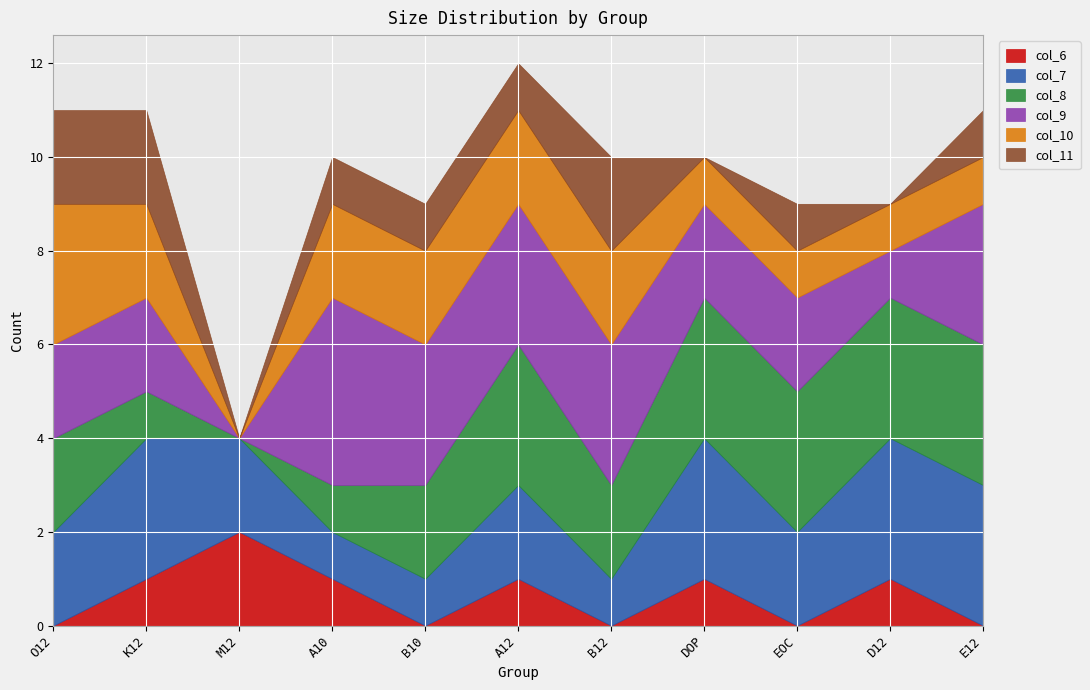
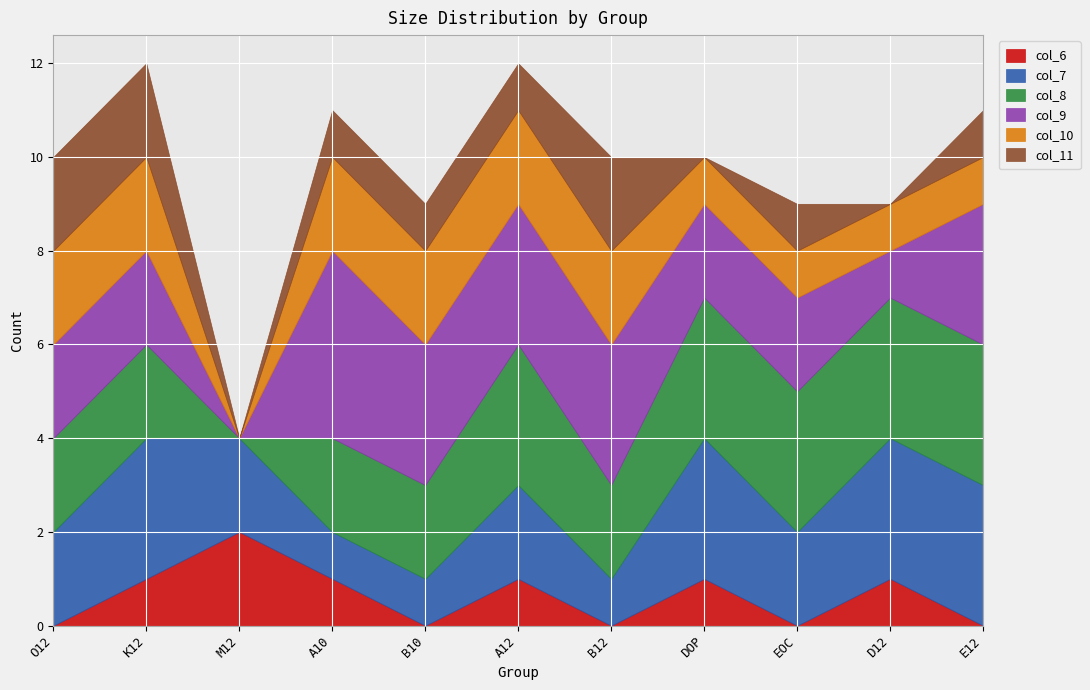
  {
    "col_6": {
      "O12": 0,
      "K12": 1,
      "M12": 2,
      "A10": 1,
      "B10": 0,
      "A12": 1,
      "B12": 0,
      "DOP": 1,
      "EOC": 0,
      "D12": 1,
      "E12": 0
    },
    "col_8": {
      "O12": 2,
-     "K12": 1,
-     "A10": 1,
+     "K12": 2,
+     "A10": 2,
      "B10": 2,
      "A12": 3,
      "B12": 2,
      "DOP": 3,
      "EOC": 3,
      "D12": 3,
      "E12": 3
    },
    "col_9": {
      "O12": 2,
      "K12": 2,
      "A10": 4,
      "B10": 3,
      "A12": 3,
      "B12": 3,
      "DOP": 2,
      "EOC": 2,
      "D12": 1,
      "E12": 3
    },
    "col_10": {
-     "O12": 3,
+     "O12": 2,
      "K12": 2,
      "A10": 2,
      "B10": 2,
      "A12": 2,
      "B12": 2,
      "EOC": 1,
      "E12": 1
    },
    "col_11": {
      "O12": 2,
      "K12": 2,
      "A10": 1,
      "B10": 1,
      "A12": 1,
      "B12": 2,
      "EOC": 1,
      "E12": 1
    }
  }
